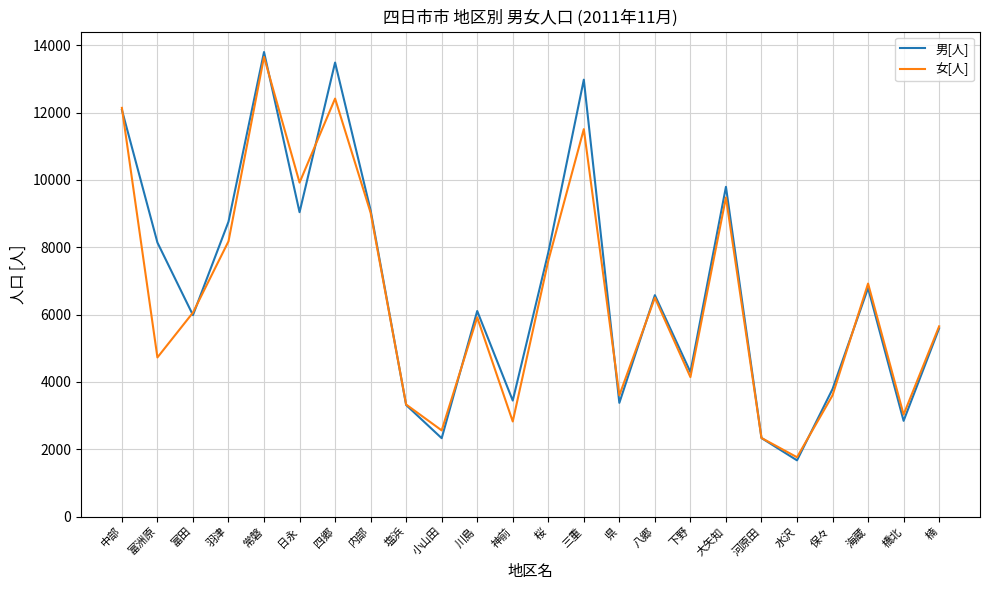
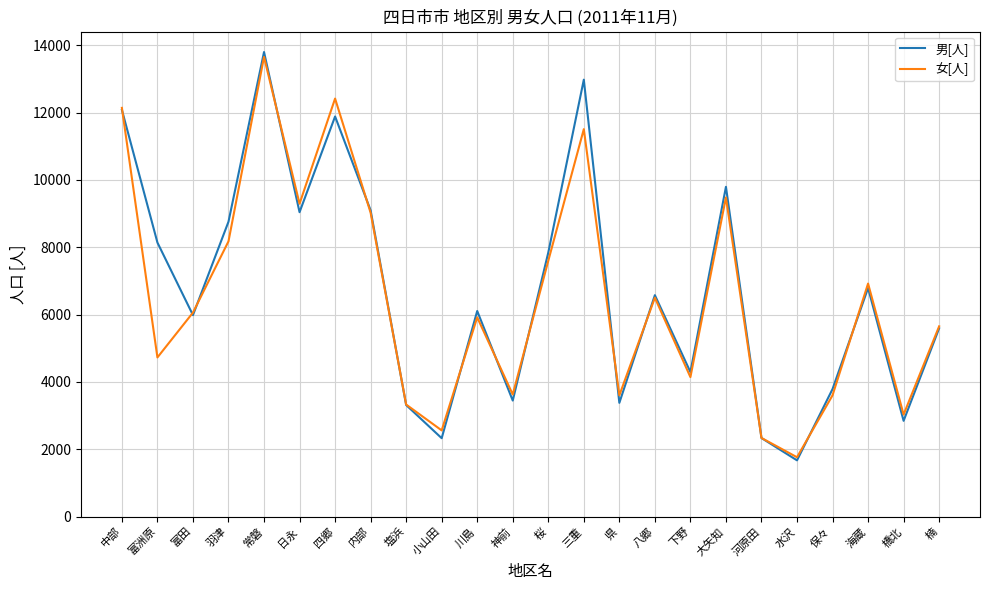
  {
    "男[人]": {
      "富洲原": 8100,
      "羽津": 8800,
      "常磐": 13800,
      "日永": 9000,
-     "四郷": 13500,
+     "四郷": 11900,
      "小山田": 2300,
      "川島": 6100,
      "神前": 3400,
      "桜": 7800,
      "三重": 13000,
      "県": 3400,
      "下野": 4300,
      "大矢知": 9800,
      "水沢": 1700,
      "保々": 3800,
      "海蔵": 6800,
      "橋北": 2800
    },
    "女[人]": {
      "富洲原": 4700,
      "羽津": 8200,
      "常磐": 13700,
-     "日永": 9900,
+     "日永": 9300,
      "四郷": 12400,
      "小山田": 2600,
      "川島": 5900,
-     "神前": 2800,
+     "神前": 3600,
      "桜": 7600,
      "三重": 11500,
      "県": 3600,
      "下野": 4100,
      "大矢知": 9500,
      "水沢": 1800,
      "保々": 3600,
      "海蔵": 6900,
      "橋北": 3000
    }
  }
